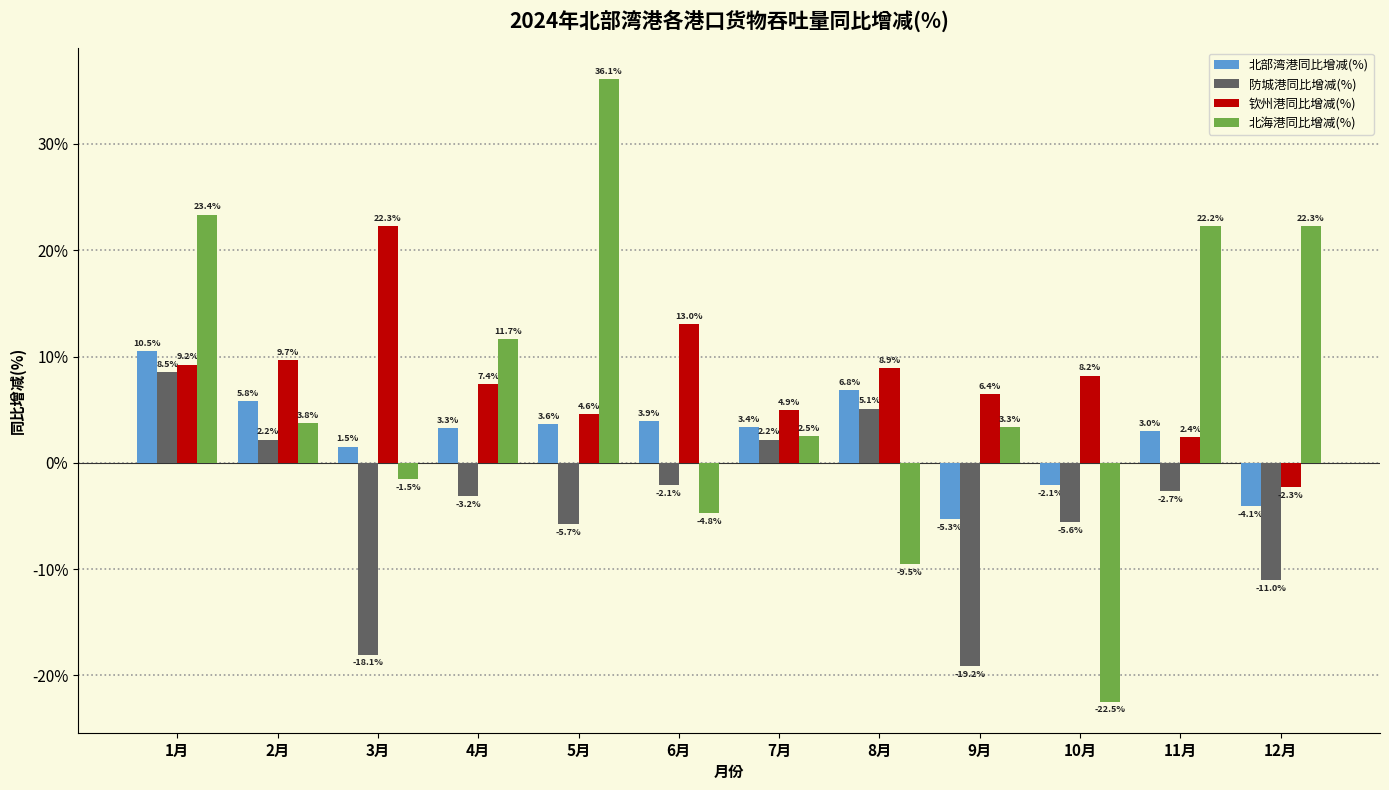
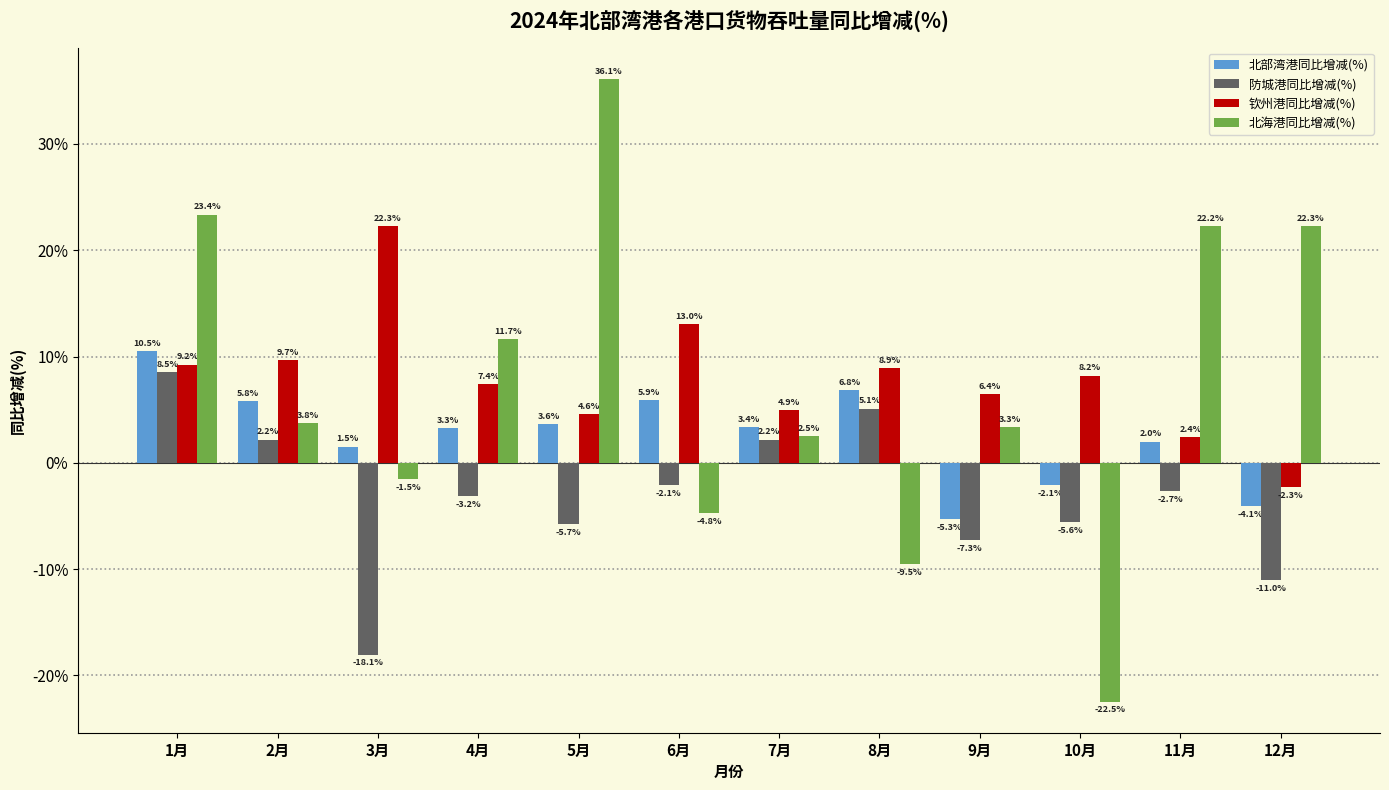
  {
    "北部湾港同比增减(%)": {
      "1月": "10.5%",
      "2月": "5.8%",
      "3月": "1.5%",
      "4月": "3.3%",
      "5月": "3.6%",
-     "6月": "3.9%",
+     "6月": "5.9%",
      "7月": "3.4%",
      "8月": "6.8%",
      "9月": "-5.3%",
      "10月": "-2.1%",
-     "11月": "3.0%",
+     "11月": "2.0%",
      "12月": "-4.1%"
    },
    "防城港同比增减(%)": {
      "1月": "8.5%",
      "2月": "2.2%",
      "3月": "-18.1%",
      "4月": "-3.2%",
      "5月": "-5.7%",
      "6月": "-2.1%",
      "7月": "2.2%",
      "8月": "5.1%",
-     "9月": "-19.2%",
+     "9月": "-7.3%",
      "10月": "-5.6%",
      "11月": "-2.7%",
      "12月": "-11.0%"
    },
    "钦州港同比增减(%)": {
      "1月": "9.2%",
      "2月": "9.7%",
      "3月": "22.3%",
      "4月": "7.4%",
      "5月": "4.6%",
      "6月": "13.0%",
      "7月": "4.9%",
      "8月": "8.9%",
      "9月": "6.4%",
      "10月": "8.2%",
      "11月": "2.4%",
      "12月": "-2.3%"
    },
    "北海港同比增减(%)": {
      "1月": "23.4%",
      "2月": "3.8%",
      "3月": "-1.5%",
      "4月": "11.7%",
      "5月": "36.1%",
      "6月": "-4.8%",
      "7月": "2.5%",
      "8月": "-9.5%",
      "9月": "3.3%",
      "10月": "-22.5%",
      "11月": "22.2%",
      "12月": "22.3%"
    }
  }
